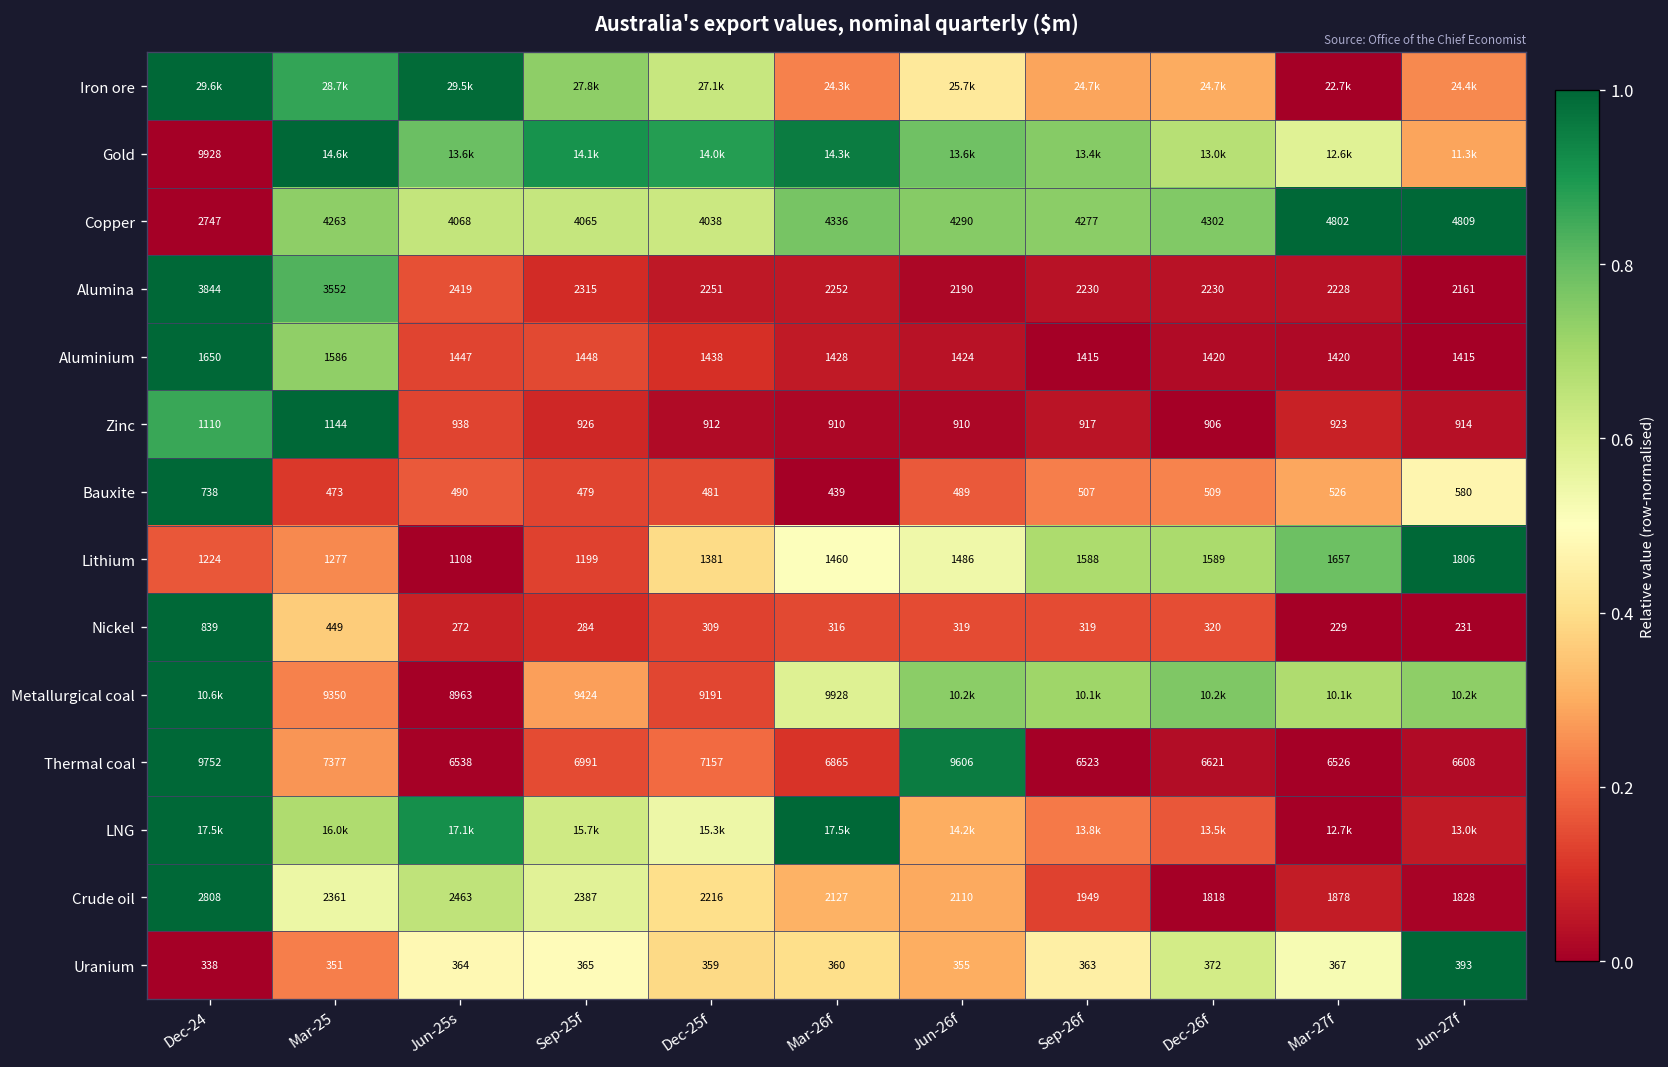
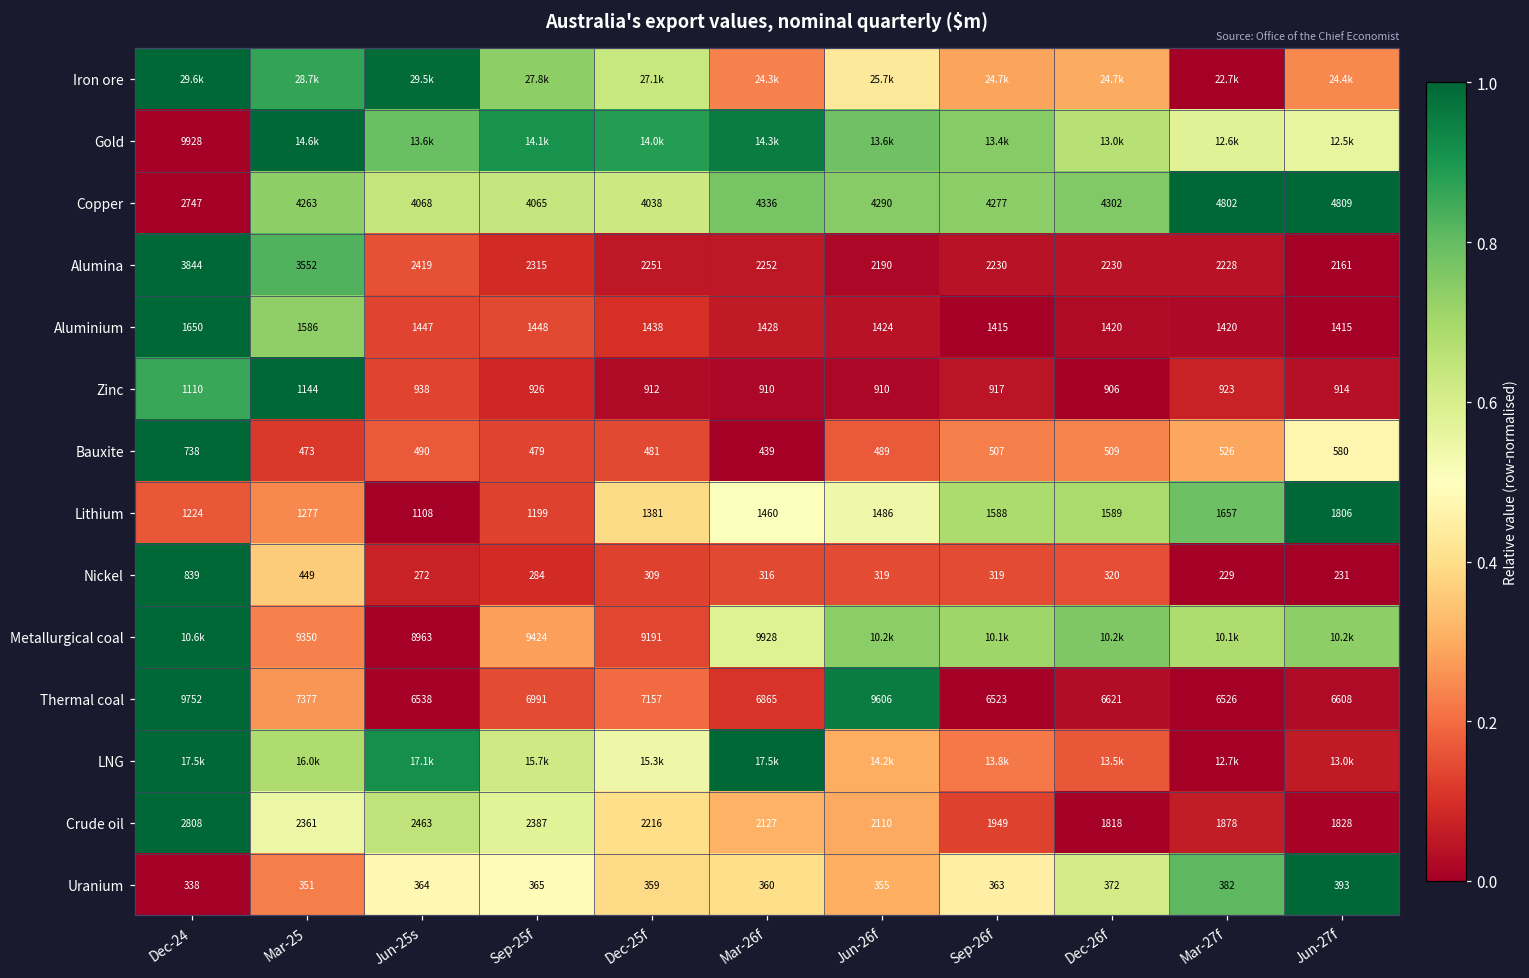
  {
    "Iron ore": {
      "Dec-24": "29.6k",
      "Mar-25": "28.7k",
      "Jun-25s": "29.5k",
      "Sep-25f": "27.8k",
      "Dec-25f": "27.1k",
      "Mar-26f": "24.3k",
      "Jun-26f": "25.7k",
      "Sep-26f": "24.7k",
      "Dec-26f": "24.7k",
      "Mar-27f": "22.7k",
      "Jun-27f": "24.4k"
    },
    "Gold": {
      "Dec-24": "9928",
      "Mar-25": "14.6k",
      "Jun-25s": "13.6k",
      "Sep-25f": "14.1k",
      "Dec-25f": "14.0k",
      "Mar-26f": "14.3k",
      "Jun-26f": "13.6k",
      "Sep-26f": "13.4k",
      "Dec-26f": "13.0k",
      "Mar-27f": "12.6k",
-     "Jun-27f": "11.3k"
+     "Jun-27f": "12.5k"
    },
    "Copper": {
      "Dec-24": "2747",
      "Mar-25": "4263",
      "Jun-25s": "4068",
      "Sep-25f": "4065",
      "Dec-25f": "4038",
      "Mar-26f": "4336",
      "Jun-26f": "4290",
      "Sep-26f": "4277",
      "Dec-26f": "4302",
      "Mar-27f": "4802",
      "Jun-27f": "4809"
    },
    "Alumina": {
      "Dec-24": "3844",
      "Mar-25": "3552",
      "Jun-25s": "2419",
      "Sep-25f": "2315",
      "Dec-25f": "2251",
      "Mar-26f": "2252",
      "Jun-26f": "2190",
      "Sep-26f": "2230",
      "Dec-26f": "2230",
      "Mar-27f": "2228",
      "Jun-27f": "2161"
    },
    "Aluminium": {
      "Dec-24": "1650",
      "Mar-25": "1586",
      "Jun-25s": "1447",
      "Sep-25f": "1448",
      "Dec-25f": "1438",
      "Mar-26f": "1428",
      "Jun-26f": "1424",
      "Sep-26f": "1415",
      "Dec-26f": "1420",
      "Mar-27f": "1420",
      "Jun-27f": "1415"
    },
    "Zinc": {
      "Dec-24": "1110",
      "Mar-25": "1144",
      "Jun-25s": "938",
      "Sep-25f": "926",
      "Dec-25f": "912",
      "Mar-26f": "910",
      "Jun-26f": "910",
      "Sep-26f": "917",
      "Dec-26f": "906",
      "Mar-27f": "923",
      "Jun-27f": "914"
    },
    "Bauxite": {
      "Dec-24": "738",
      "Mar-25": "473",
      "Jun-25s": "490",
      "Sep-25f": "479",
      "Dec-25f": "481",
      "Mar-26f": "439",
      "Jun-26f": "489",
      "Sep-26f": "507",
      "Dec-26f": "509",
      "Mar-27f": "526",
      "Jun-27f": "580"
    },
    "Lithium": {
      "Dec-24": "1224",
      "Mar-25": "1277",
      "Jun-25s": "1108",
      "Sep-25f": "1199",
      "Dec-25f": "1381",
      "Mar-26f": "1460",
      "Jun-26f": "1486",
      "Sep-26f": "1588",
      "Dec-26f": "1589",
      "Mar-27f": "1657",
      "Jun-27f": "1806"
    },
    "Nickel": {
      "Dec-24": "839",
      "Mar-25": "449",
      "Jun-25s": "272",
      "Sep-25f": "284",
      "Dec-25f": "309",
      "Mar-26f": "316",
      "Jun-26f": "319",
      "Sep-26f": "319",
      "Dec-26f": "320",
      "Mar-27f": "229",
      "Jun-27f": "231"
    },
    "Metallurgical coal": {
      "Dec-24": "10.6k",
      "Mar-25": "9350",
      "Jun-25s": "8963",
      "Sep-25f": "9424",
      "Dec-25f": "9191",
      "Mar-26f": "9928",
      "Jun-26f": "10.2k",
      "Sep-26f": "10.1k",
      "Dec-26f": "10.2k",
      "Mar-27f": "10.1k",
      "Jun-27f": "10.2k"
    },
    "Thermal coal": {
      "Dec-24": "9752",
      "Mar-25": "7377",
      "Jun-25s": "6538",
      "Sep-25f": "6991",
      "Dec-25f": "7157",
      "Mar-26f": "6865",
      "Jun-26f": "9606",
      "Sep-26f": "6523",
      "Dec-26f": "6621",
      "Mar-27f": "6526",
      "Jun-27f": "6608"
    },
    "LNG": {
      "Dec-24": "17.5k",
      "Mar-25": "16.0k",
      "Jun-25s": "17.1k",
      "Sep-25f": "15.7k",
      "Dec-25f": "15.3k",
      "Mar-26f": "17.5k",
      "Jun-26f": "14.2k",
      "Sep-26f": "13.8k",
      "Dec-26f": "13.5k",
      "Mar-27f": "12.7k",
      "Jun-27f": "13.0k"
    },
    "Crude oil": {
      "Dec-24": "2808",
      "Mar-25": "2361",
      "Jun-25s": "2463",
      "Sep-25f": "2387",
      "Dec-25f": "2216",
      "Mar-26f": "2127",
      "Jun-26f": "2110",
      "Sep-26f": "1949",
      "Dec-26f": "1818",
      "Mar-27f": "1878",
      "Jun-27f": "1828"
    },
    "Uranium": {
      "Dec-24": "338",
      "Mar-25": "351",
      "Jun-25s": "364",
      "Sep-25f": "365",
      "Dec-25f": "359",
      "Mar-26f": "360",
      "Jun-26f": "355",
      "Sep-26f": "363",
      "Dec-26f": "372",
-     "Mar-27f": "367",
+     "Mar-27f": "382",
      "Jun-27f": "393"
    }
  }
